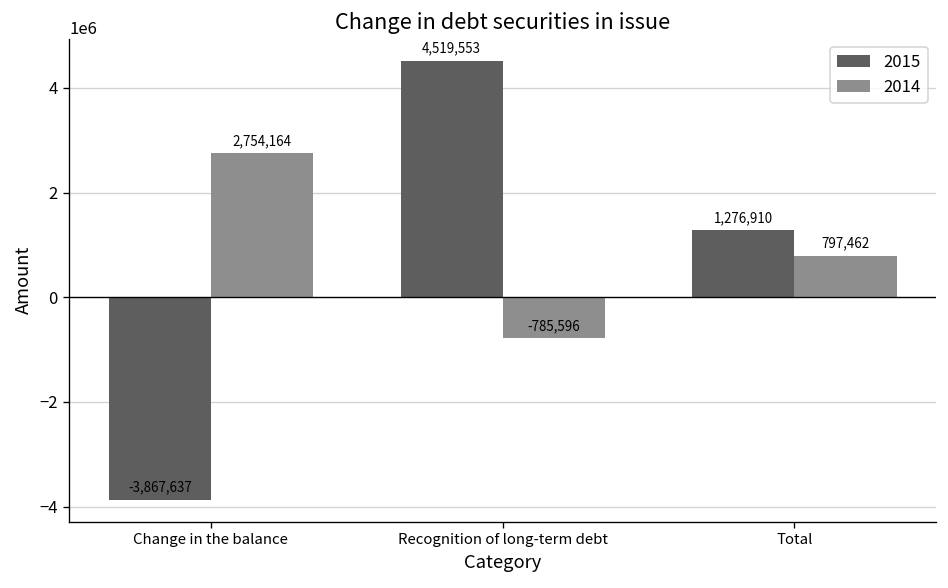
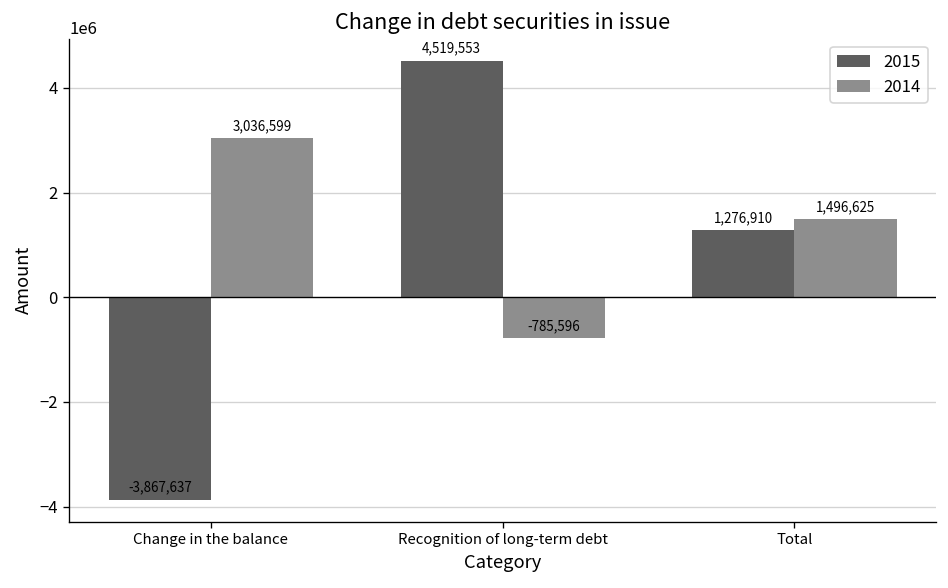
  {
    "2015": {
      "Change in the balance": "-3,867,637",
      "Recognition of long-term debt": "4,519,553",
      "Total": "1,276,910"
    },
    "2014": {
-     "Change in the balance": "2,754,164",
+     "Change in the balance": "3,036,599",
      "Recognition of long-term debt": "-785,596",
-     "Total": "797,462"
+     "Total": "1,496,625"
    }
  }
